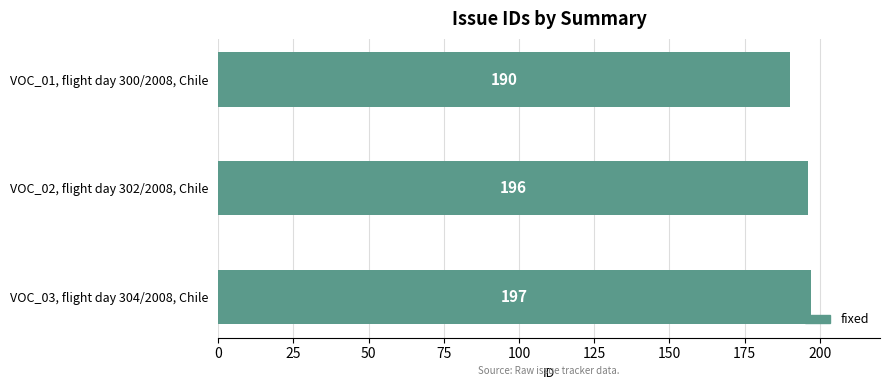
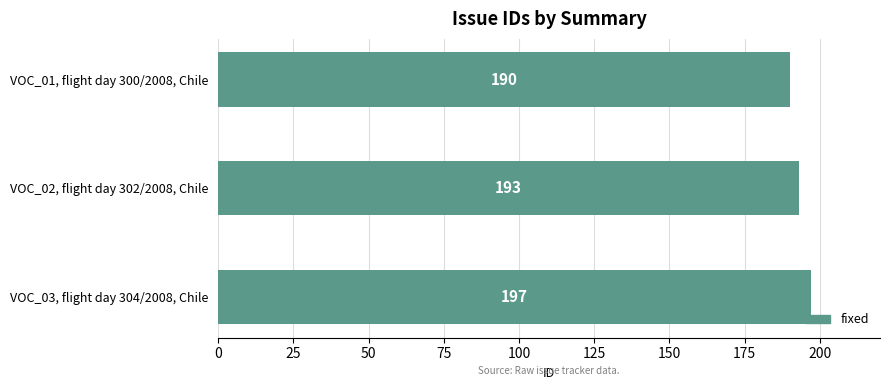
  {
    "VOC_01, flight day 300/2008, Chile": 190,
-   "VOC_02, flight day 302/2008, Chile": 196,
+   "VOC_02, flight day 302/2008, Chile": 193,
    "VOC_03, flight day 304/2008, Chile": 197
  }
